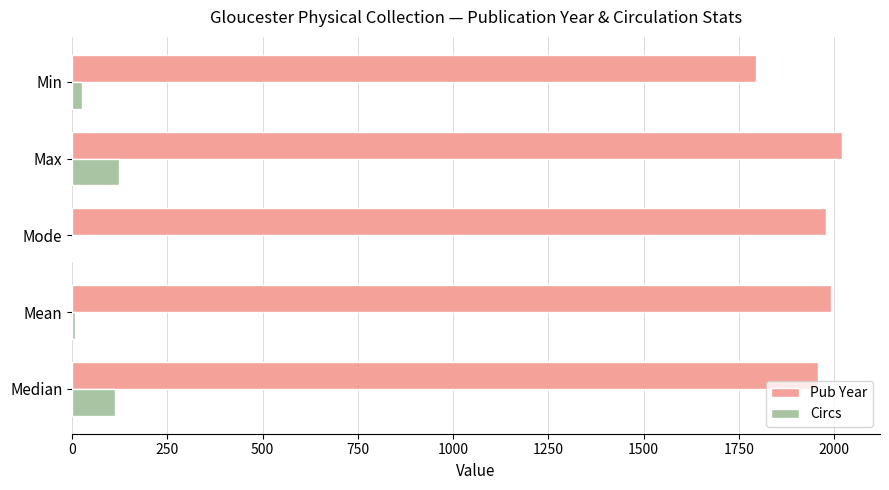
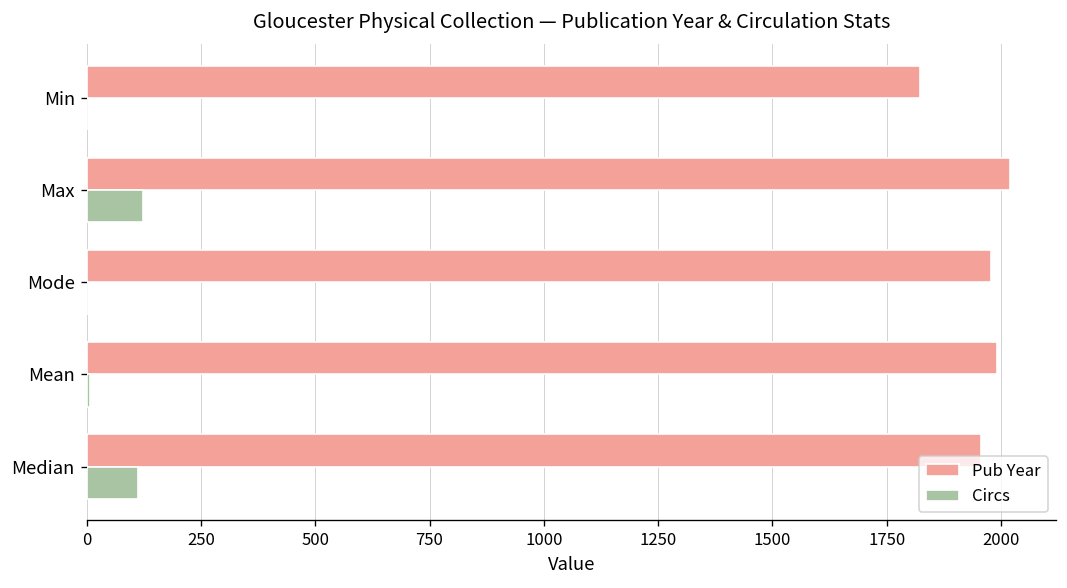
  {
    "Pub Year": {
-     "Min": 1800,
+     "Min": 1820,
      "Max": 2020,
      "Mode": 1980,
      "Mean": 1990,
      "Median": 1960
    },
    "Circs": {
-     "Min": 30,
+     "Min": 0,
      "Max": 120,
      "Mode": 0,
      "Mean": 10,
      "Median": 110
    }
  }
